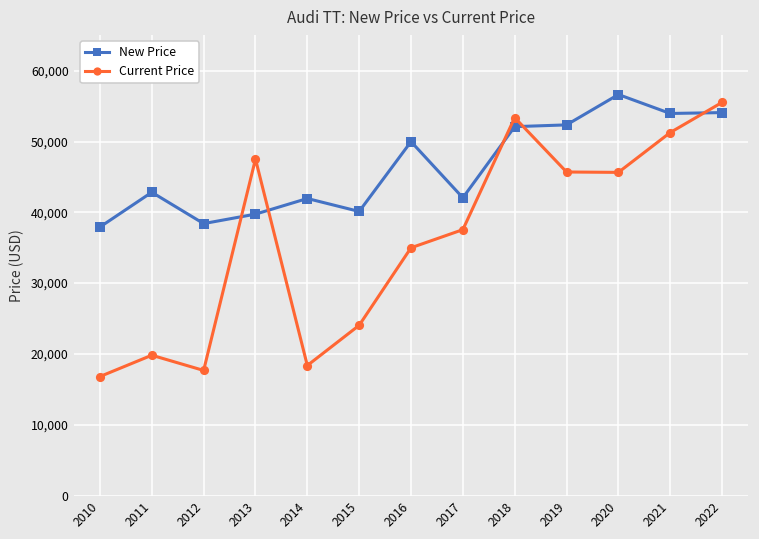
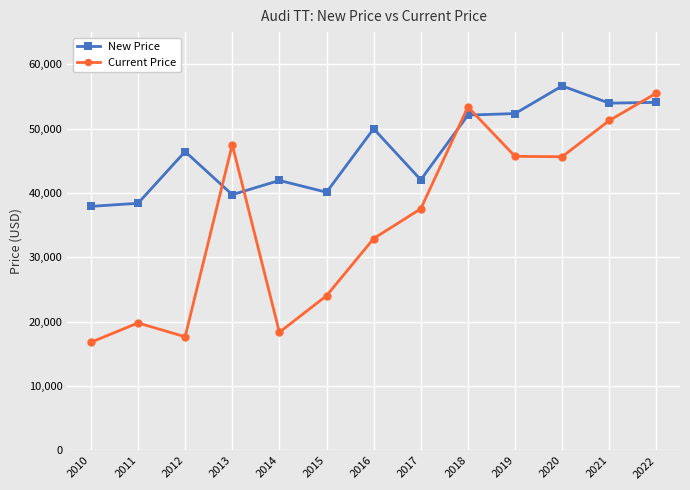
  {
    "New Price": {
      "2010": "38,000",
-     "2011": "43,000",
-     "2012": "38,000",
+     "2011": "38,000",
+     "2012": "46,000",
      "2013": "40,000",
      "2014": "42,000",
      "2015": "40,000",
      "2016": "50,000",
      "2017": "42,000",
      "2018": "52,000",
      "2019": "52,000",
      "2020": "57,000",
      "2021": "54,000",
      "2022": "54,000"
    },
    "Current Price": {
      "2010": "17,000",
      "2011": "20,000",
      "2012": "18,000",
      "2013": "48,000",
      "2014": "18,000",
      "2015": "24,000",
-     "2016": "35,000",
+     "2016": "33,000",
      "2017": "38,000",
      "2018": "53,000",
      "2019": "46,000",
      "2020": "46,000",
      "2021": "51,000",
      "2022": "56,000"
    }
  }
